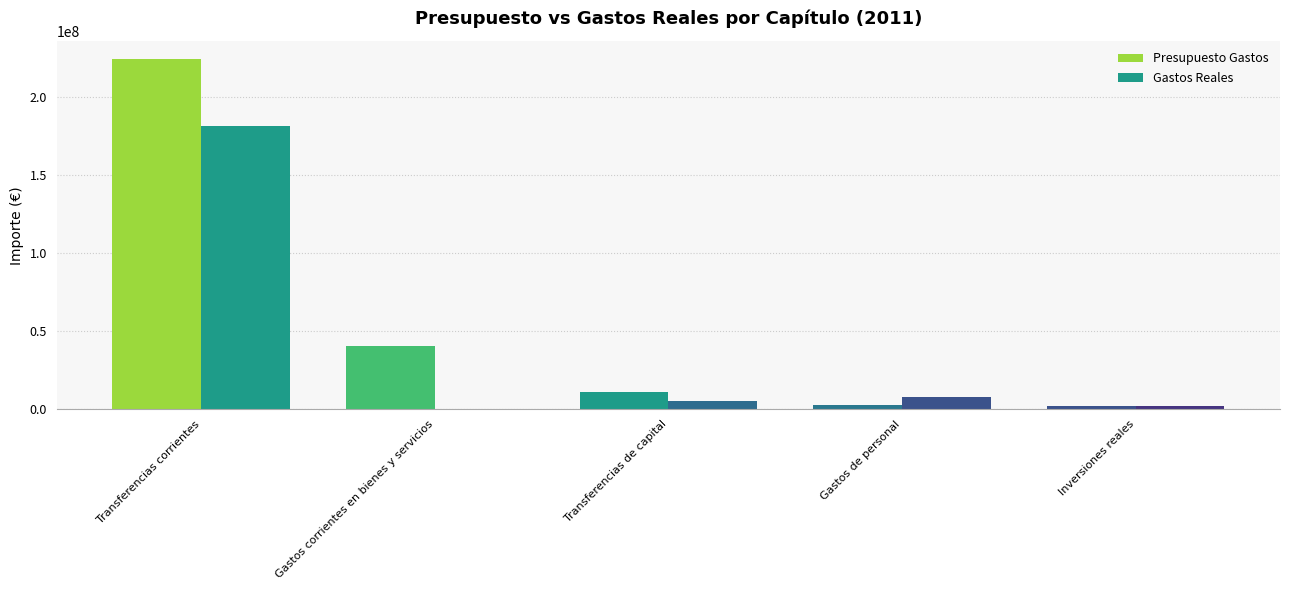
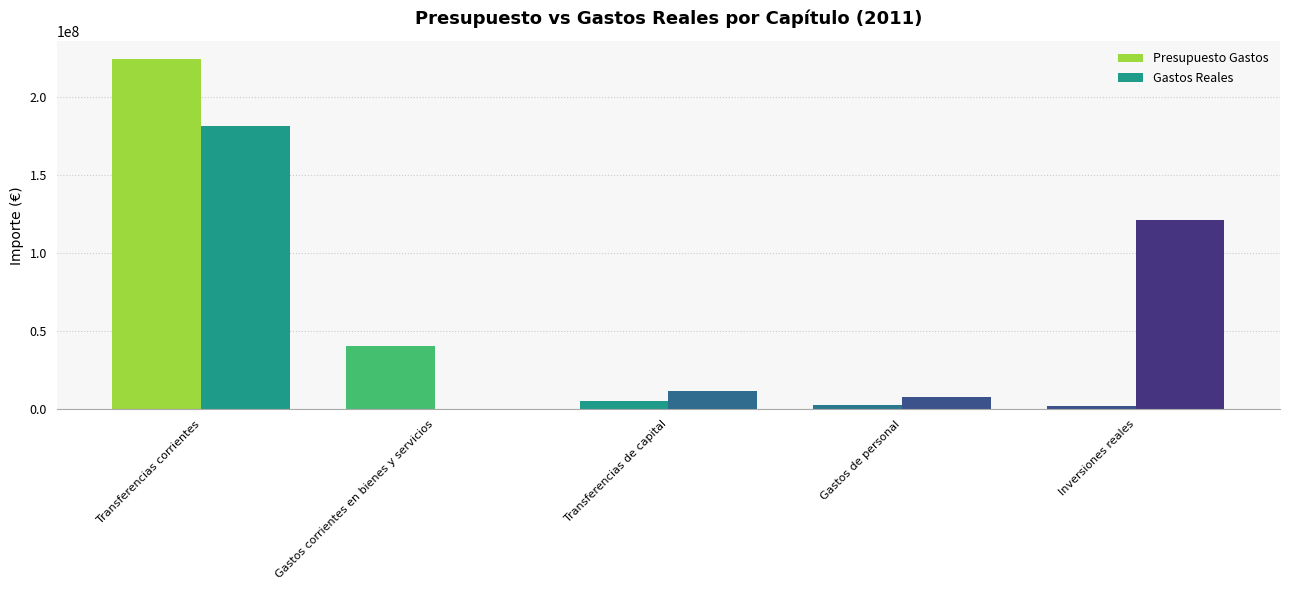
  {
    "Presupuesto Gastos": {
      "Transferencias corrientes": 225000000,
      "Gastos corrientes en bienes y servicios": 41000000,
-     "Transferencias de capital": 11000000,
+     "Transferencias de capital": 6000000,
      "Gastos de personal": 3000000,
      "Inversiones reales": 2000000
    },
    "Gastos Reales": {
      "Transferencias corrientes": 181000000,
-     "Transferencias de capital": 5000000,
+     "Transferencias de capital": 11000000,
      "Gastos de personal": 8000000,
-     "Inversiones reales": 2000000
+     "Inversiones reales": 121000000
    }
  }
